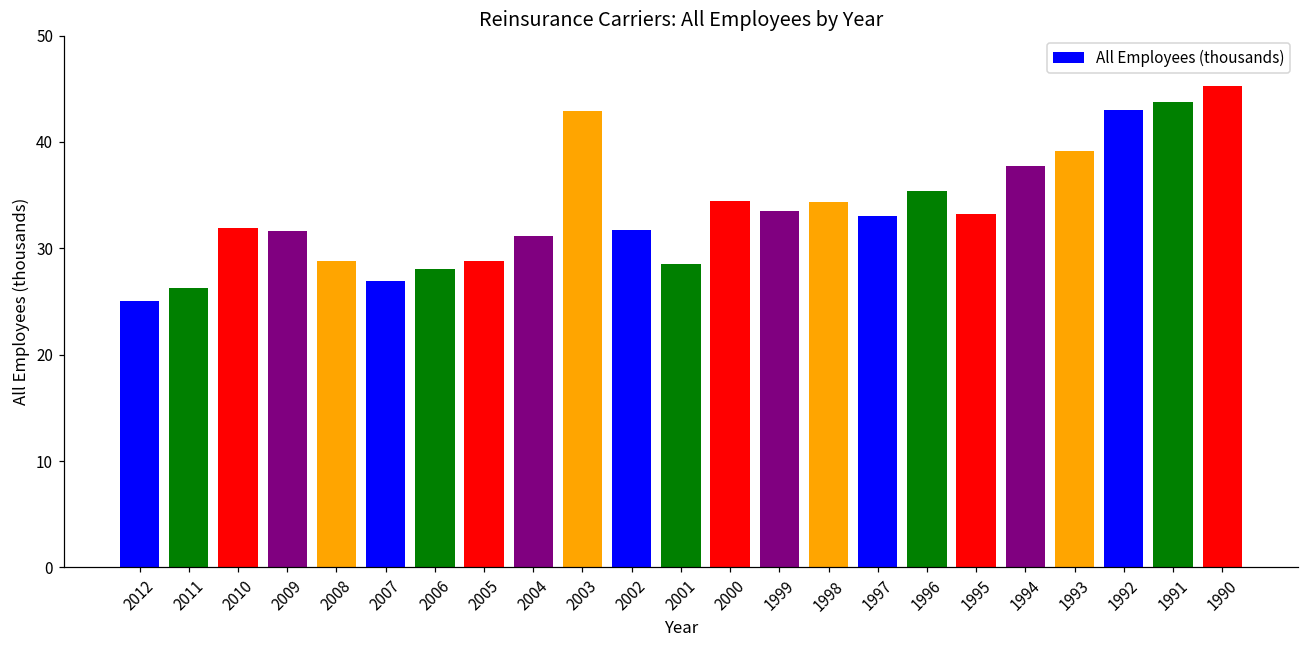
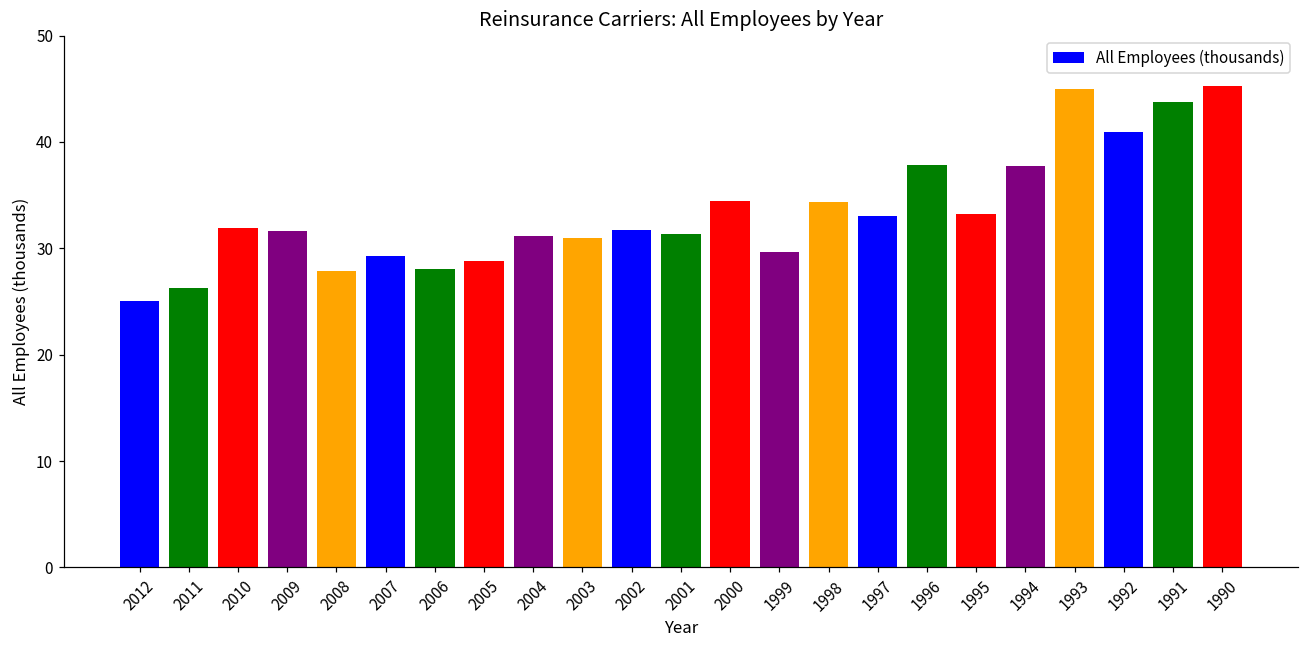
  {
    "2012": 25,
    "2011": 26,
    "2010": 32,
    "2009": 32,
-   "2008": 29,
-   "2007": 27,
+   "2008": 28,
+   "2007": 29,
    "2006": 28,
    "2005": 29,
    "2004": 31,
-   "2003": 43,
+   "2003": 31,
    "2002": 32,
-   "2001": 29,
+   "2001": 31,
    "2000": 34,
-   "1999": 33,
+   "1999": 30,
    "1998": 34,
    "1997": 33,
-   "1996": 35,
+   "1996": 38,
    "1995": 33,
    "1994": 38,
-   "1993": 39,
-   "1992": 43,
+   "1993": 45,
+   "1992": 41,
    "1991": 44,
    "1990": 45
  }
